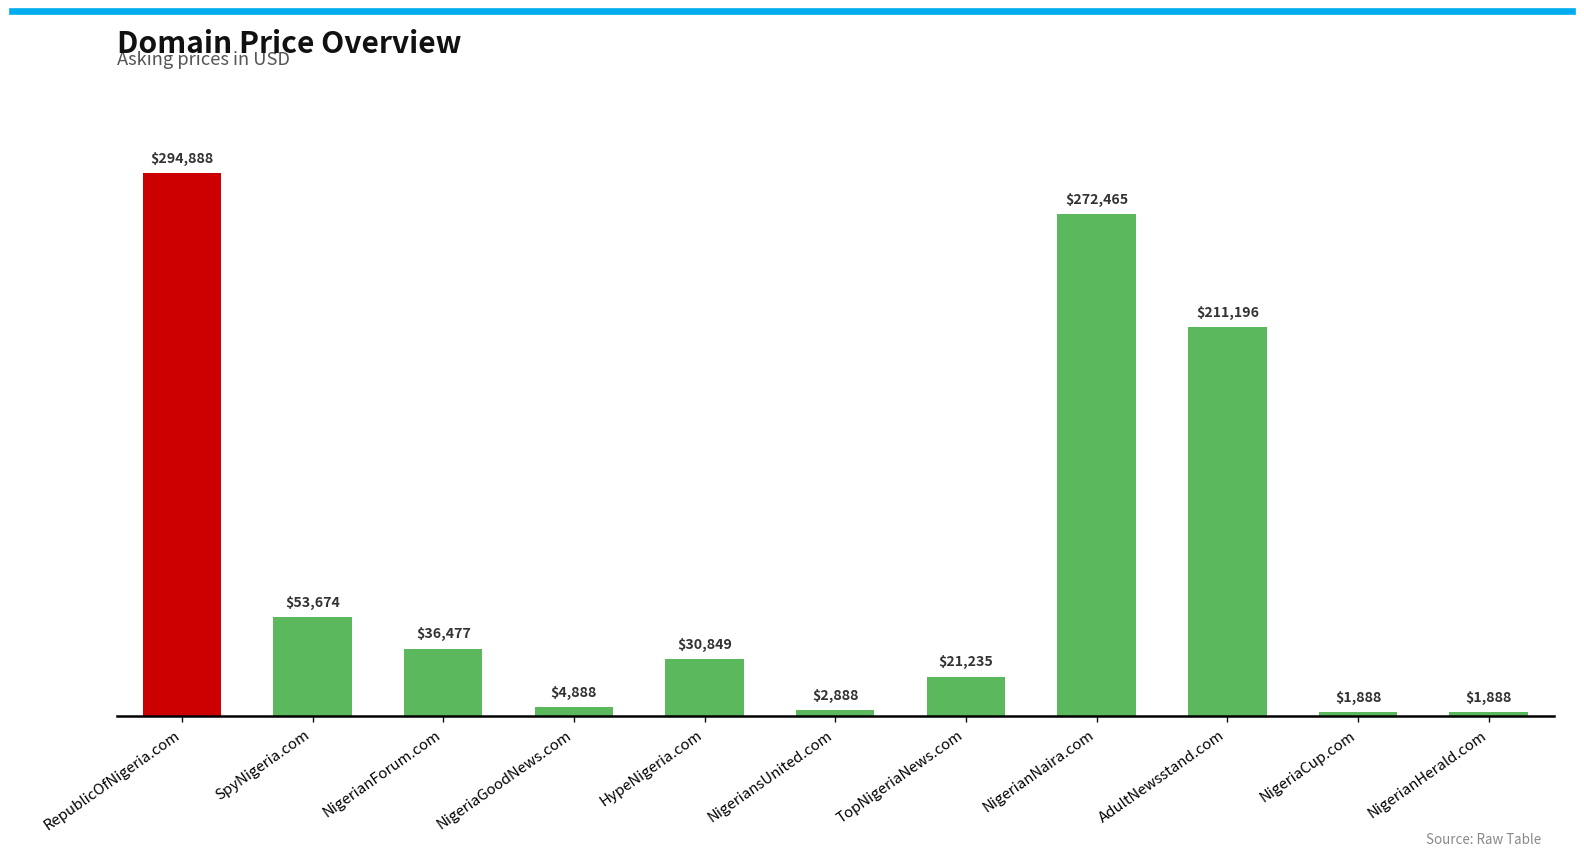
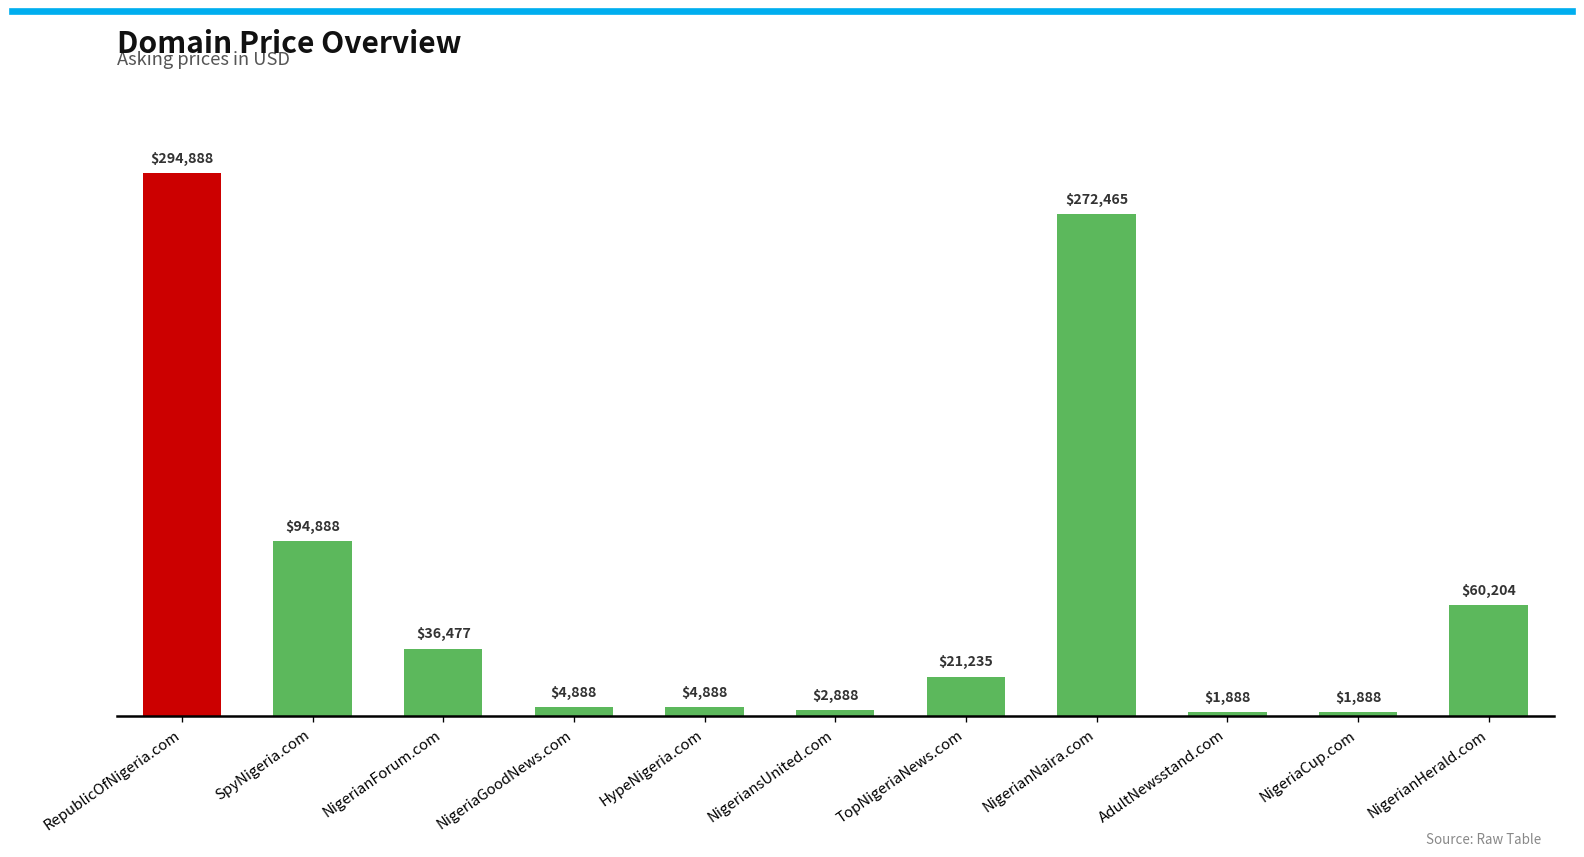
  {
    "RepublicOfNigeria.com": "$294,888",
-   "SpyNigeria.com": "$53,674",
+   "SpyNigeria.com": "$94,888",
    "NigerianForum.com": "$36,477",
    "NigeriaGoodNews.com": "$4,888",
-   "HypeNigeria.com": "$30,849",
+   "HypeNigeria.com": "$4,888",
    "NigeriansUnited.com": "$2,888",
    "TopNigeriaNews.com": "$21,235",
    "NigerianNaira.com": "$272,465",
-   "AdultNewsstand.com": "$211,196",
+   "AdultNewsstand.com": "$1,888",
    "NigeriaCup.com": "$1,888",
-   "NigerianHerald.com": "$1,888"
+   "NigerianHerald.com": "$60,204"
  }
